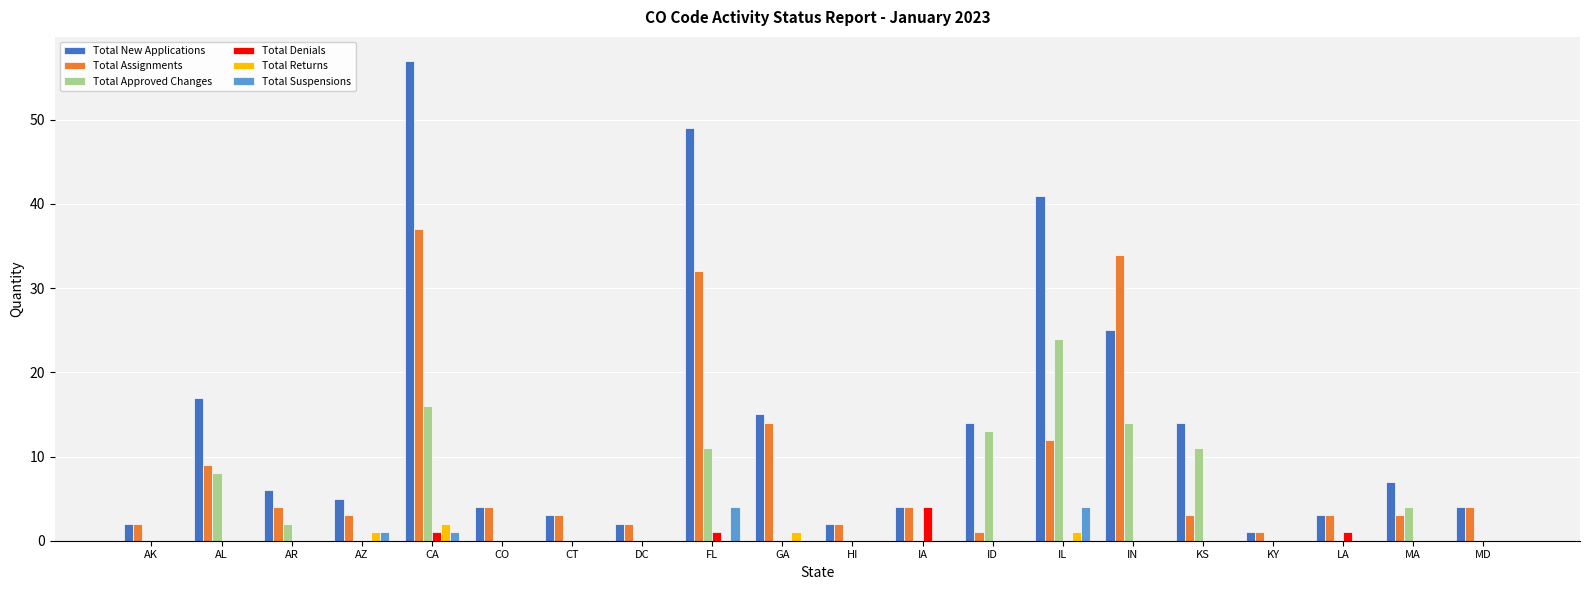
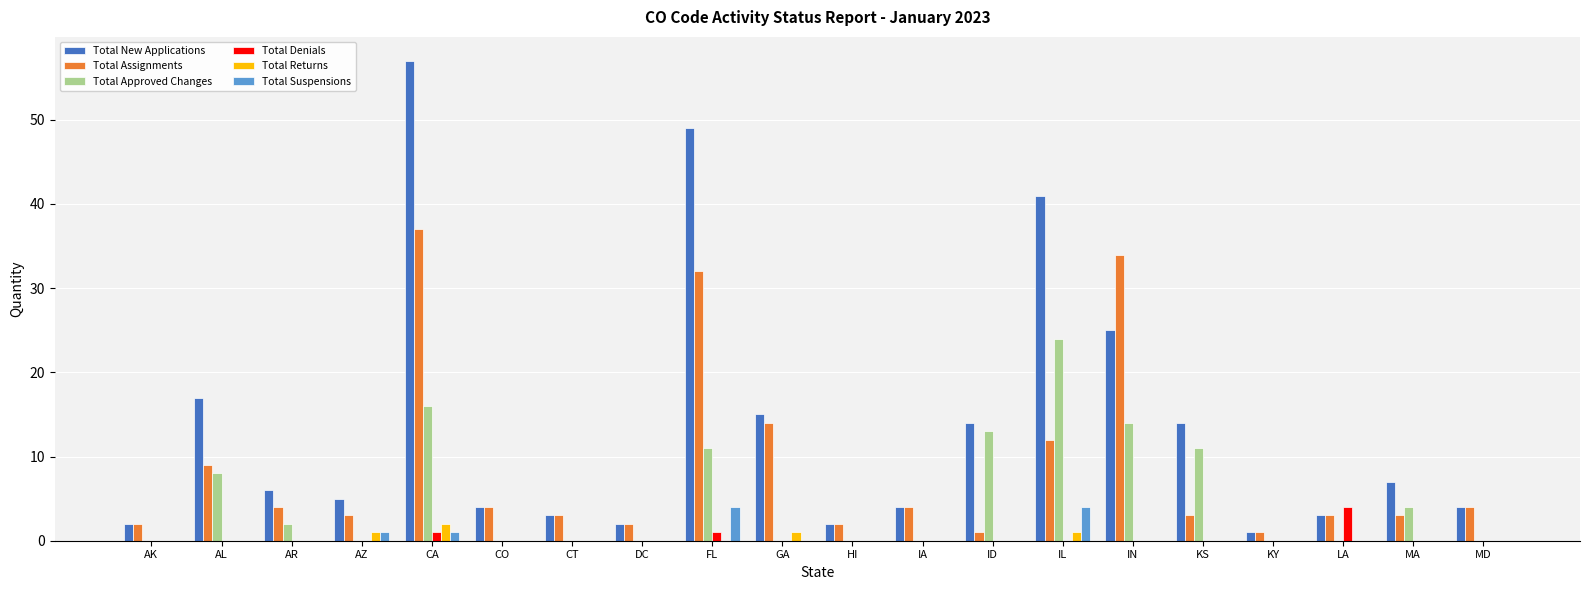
  {
    "Total Assignments": {
      "AK": 2,
      "AL": 9,
      "AR": 4,
      "AZ": 3,
      "CA": 37,
      "CO": 4,
      "CT": 3,
      "DC": 2,
      "FL": 32,
      "GA": 14,
      "HI": 2,
      "IA": 4,
      "ID": 1,
      "IL": 12,
      "IN": 34,
      "KS": 3,
      "KY": 1,
      "LA": 3,
      "MA": 3,
      "MD": 4
    },
    "Total Approved Changes": {
      "AK": 0,
      "AL": 8,
      "AR": 2,
      "AZ": 0,
      "CA": 16,
      "CO": 0,
      "CT": 0,
      "DC": 0,
      "FL": 11,
      "GA": 0,
      "HI": 0,
      "IA": 0,
      "ID": 13,
      "IL": 24,
      "IN": 14,
      "KS": 11,
      "KY": 0,
      "LA": 0,
      "MA": 4,
      "MD": 0
    },
    "Total Denials": {
      "AK": 0,
      "AL": 0,
      "AR": 0,
      "AZ": 0,
      "CA": 1,
      "CO": 0,
      "CT": 0,
      "DC": 0,
      "FL": 1,
      "GA": 0,
      "HI": 0,
-     "IA": 4,
+     "IA": 0,
      "ID": 0,
      "IL": 0,
      "IN": 0,
      "KS": 0,
      "KY": 0,
-     "LA": 1,
+     "LA": 4,
      "MA": 0,
      "MD": 0
    },
    "Total Returns": {
      "AK": 0,
      "AL": 0,
      "AR": 0,
      "AZ": 1,
      "CA": 2,
      "CO": 0,
      "CT": 0,
      "DC": 0,
      "FL": 0,
      "GA": 1,
      "HI": 0,
      "IA": 0,
      "ID": 0,
      "IL": 1,
      "IN": 0,
      "KS": 0,
      "KY": 0,
      "LA": 0,
      "MA": 0,
      "MD": 0
    }
  }
